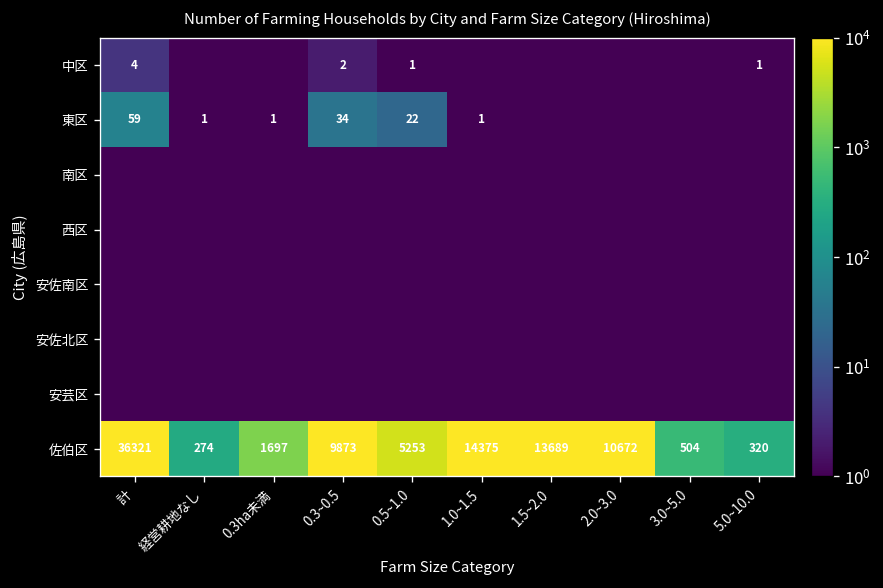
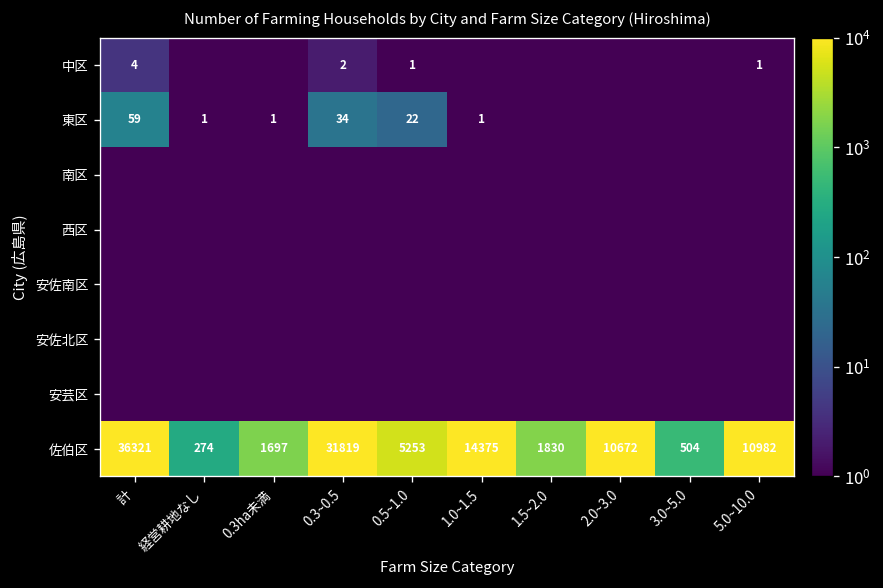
  {
    "中区": {
      "計": 4,
      "0.3~0.5": 2,
      "0.5~1.0": 1,
      "5.0~10.0": 1
    },
    "東区": {
      "計": 59,
      "経営耕地なし": 1,
      "0.3ha未満": 1,
      "0.3~0.5": 34,
      "0.5~1.0": 22,
      "1.0~1.5": 1
    },
    "佐伯区": {
      "計": 36321,
      "経営耕地なし": 274,
      "0.3ha未満": 1697,
-     "0.3~0.5": 9873,
+     "0.3~0.5": 31819,
      "0.5~1.0": 5253,
      "1.0~1.5": 14375,
-     "1.5~2.0": 13689,
+     "1.5~2.0": 1830,
      "2.0~3.0": 10672,
      "3.0~5.0": 504,
-     "5.0~10.0": 320
+     "5.0~10.0": 10982
    }
  }
